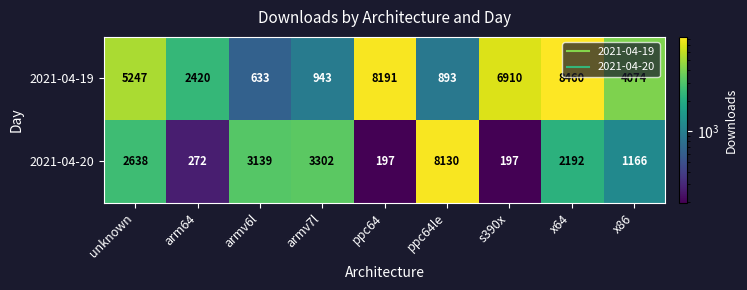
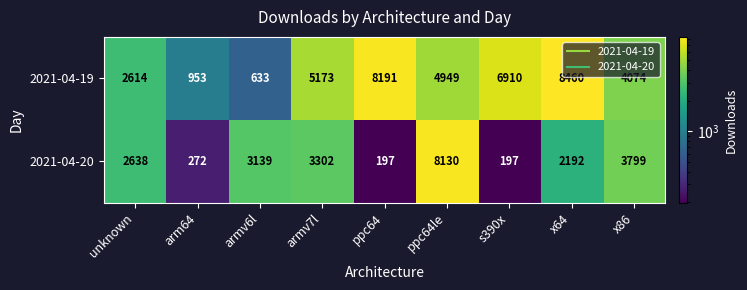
  {
    "2021-04-19": {
-     "unknown": 5247,
-     "arm64": 2420,
+     "unknown": 2614,
+     "arm64": 953,
      "armv6l": 633,
-     "armv7l": 943,
+     "armv7l": 5173,
      "ppc64": 8191,
-     "ppc64le": 893,
+     "ppc64le": 4949,
      "s390x": 6910
    },
    "2021-04-20": {
      "unknown": 2638,
      "arm64": 272,
      "armv6l": 3139,
      "armv7l": 3302,
      "ppc64": 197,
      "ppc64le": 8130,
      "s390x": 197,
      "x64": 2192,
-     "x86": 1166
+     "x86": 3799
    }
  }
